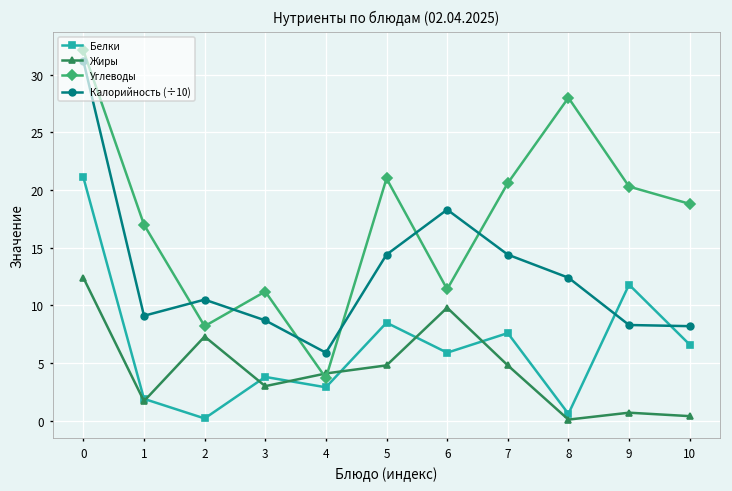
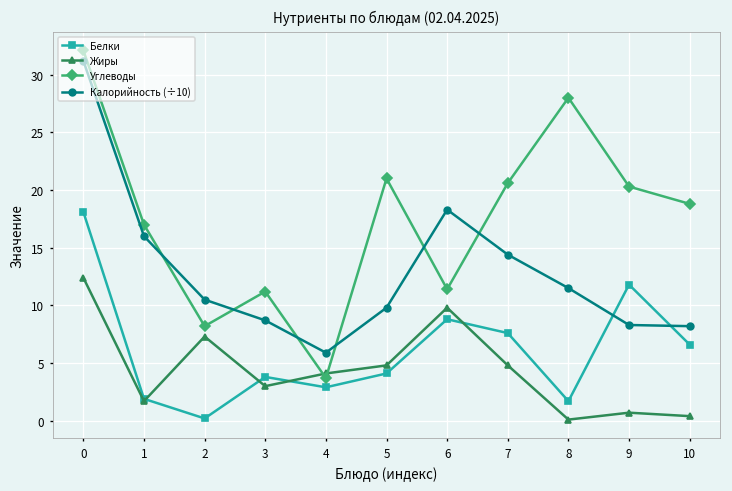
  {
    "Белки": {
-     "0": 21,
+     "0": 18,
      "2": 0,
      "3": 4,
      "4": 3,
-     "5": 9,
-     "6": 6,
+     "5": 4,
+     "6": 9,
      "7": 8,
-     "8": 1,
+     "8": 2,
      "9": 12,
      "10": 7
    },
    "Калорийность (÷10)": {
-     "1": 9,
+     "1": 16,
      "2": 11,
      "3": 9,
      "4": 6,
-     "5": 14,
+     "5": 10,
      "6": 18,
      "7": 14,
-     "8": 12.4,
+     "8": 11.5,
      "9": 8,
      "10": 8
    }
  }
